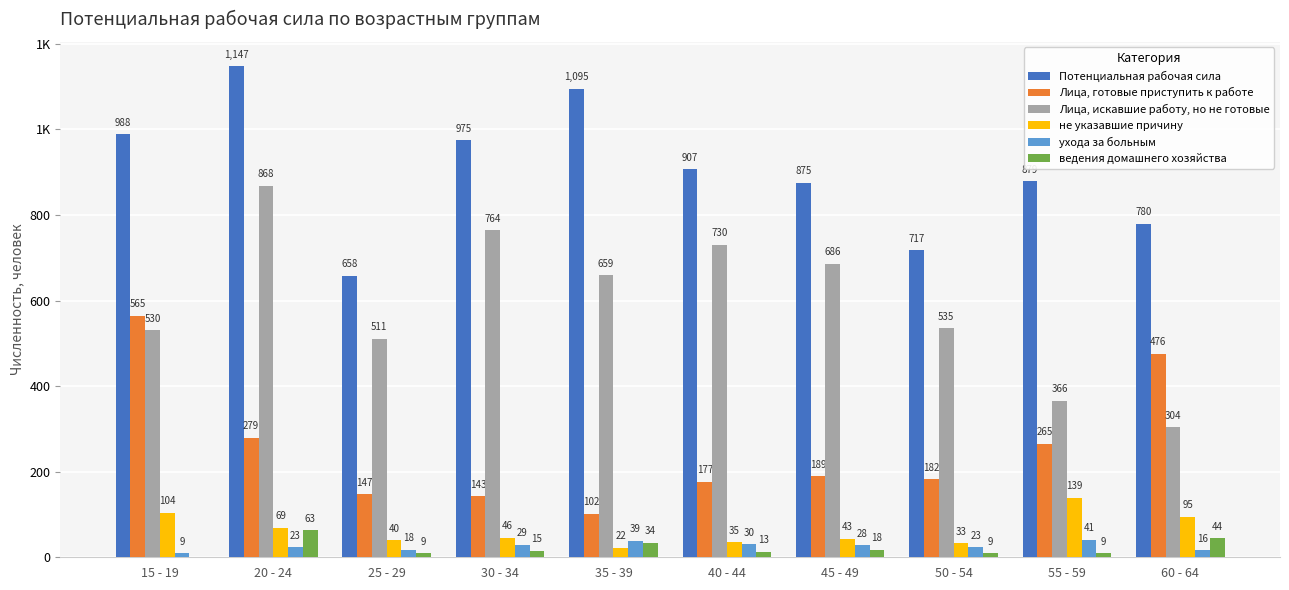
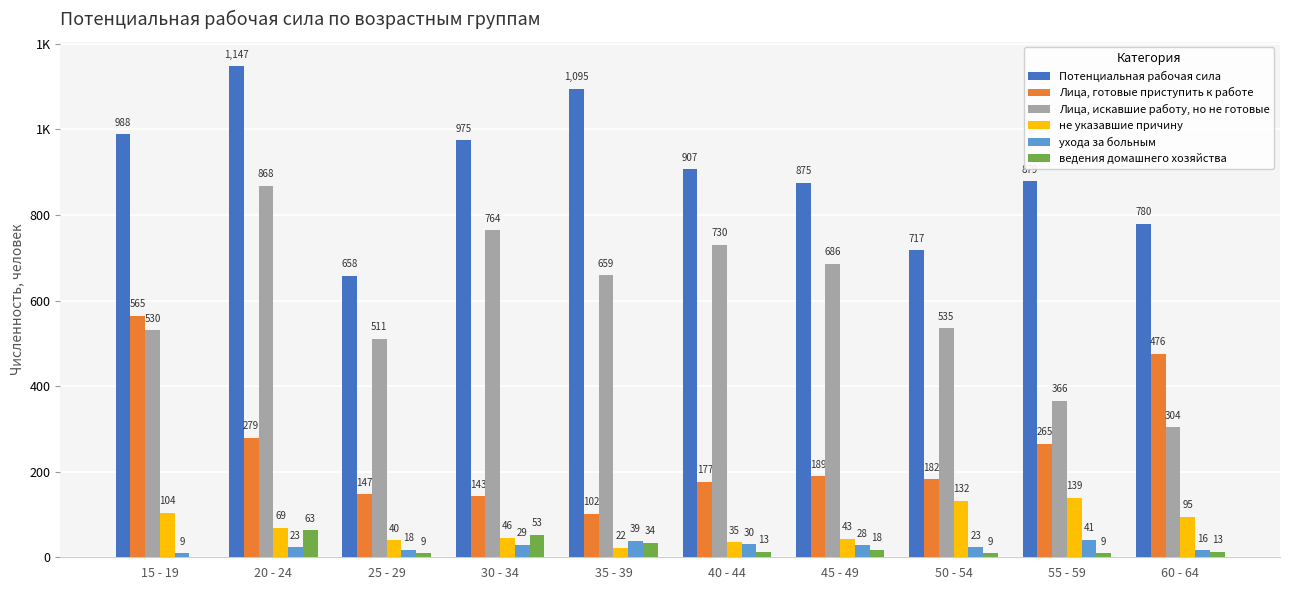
  {
    "Лица, готовые приступить к работе": {
      "15 - 19": 565,
      "20 - 24": 279,
      "25 - 29": 147,
      "30 - 34": 143,
      "35 - 39": 102,
      "40 - 44": 177,
      "45 - 49": 189,
      "50 - 54": 182,
      "55 - 59": 265,
      "60 - 64": 476
    },
    "Лица, искавшие работу, но не готовые": {
      "15 - 19": 530,
      "20 - 24": 868,
      "25 - 29": 511,
      "30 - 34": 764,
      "35 - 39": 659,
      "40 - 44": 730,
      "45 - 49": 686,
      "50 - 54": 535,
      "55 - 59": 366,
      "60 - 64": 304
    },
    "не указавшие причину": {
      "15 - 19": 104,
      "20 - 24": 69,
      "25 - 29": 40,
      "30 - 34": 46,
      "35 - 39": 22,
      "40 - 44": 35,
      "45 - 49": 43,
-     "50 - 54": 33,
+     "50 - 54": 132,
      "55 - 59": 139,
      "60 - 64": 95
    },
    "ведения домашнего хозяйства": {
      "20 - 24": 63,
      "25 - 29": 9,
-     "30 - 34": 15,
+     "30 - 34": 53,
      "35 - 39": 34,
      "40 - 44": 13,
      "45 - 49": 18,
      "50 - 54": 9,
      "55 - 59": 9,
-     "60 - 64": 44
+     "60 - 64": 13
    }
  }
